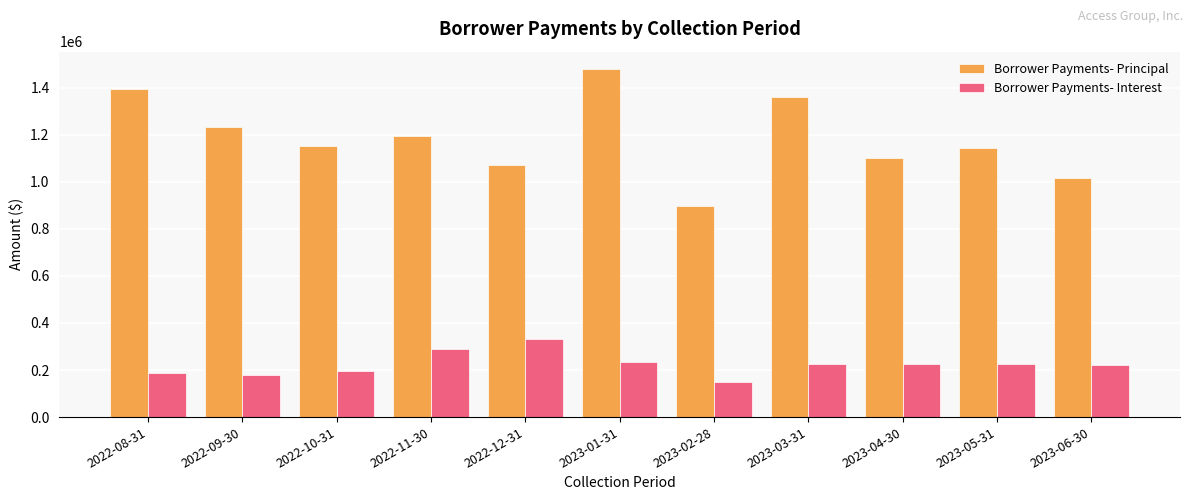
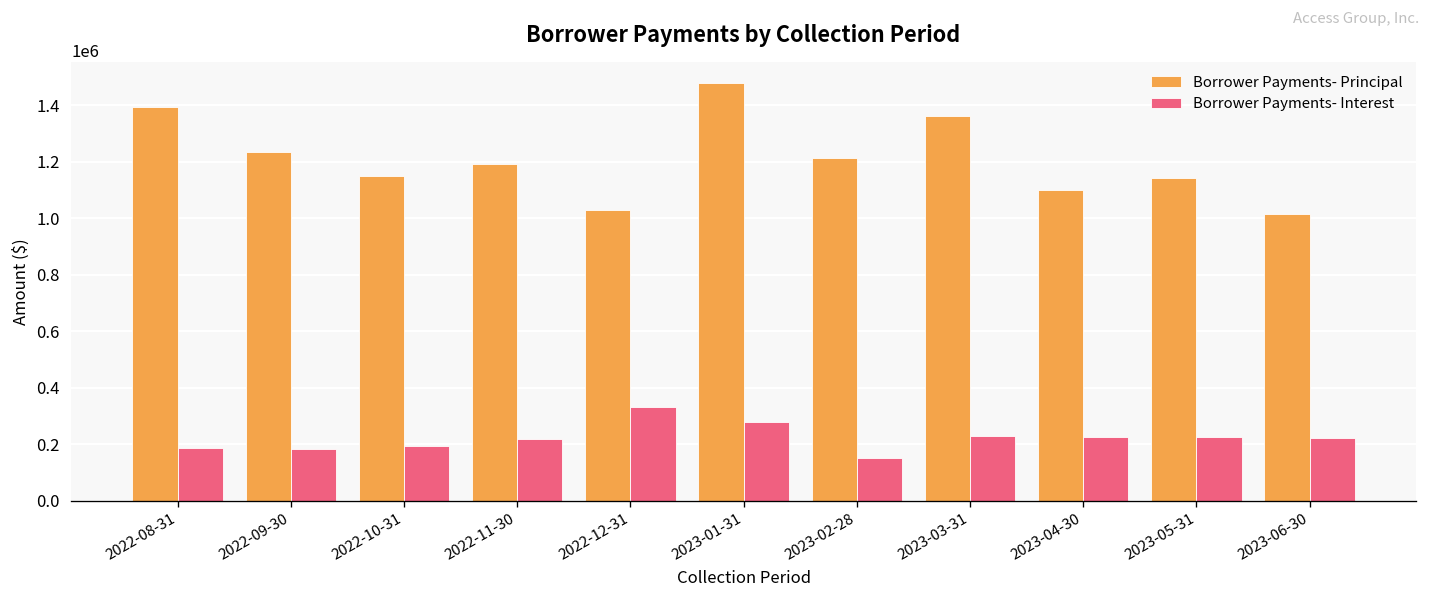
  {
    "Borrower Payments- Principal": {
      "2022-08-31": 1390000,
      "2022-09-30": 1230000,
      "2022-10-31": 1150000,
      "2022-11-30": 1190000,
-     "2022-12-31": 1070000,
+     "2022-12-31": 1030000,
      "2023-01-31": 1480000,
-     "2023-02-28": 900000,
+     "2023-02-28": 1210000,
      "2023-03-31": 1360000,
      "2023-04-30": 1100000,
      "2023-05-31": 1140000,
      "2023-06-30": 1010000
    },
    "Borrower Payments- Interest": {
      "2022-08-31": 190000,
      "2022-09-30": 180000,
      "2022-10-31": 190000,
-     "2022-11-30": 290000,
+     "2022-11-30": 220000,
      "2022-12-31": 330000,
-     "2023-01-31": 240000,
+     "2023-01-31": 280000,
      "2023-02-28": 150000,
      "2023-03-31": 230000,
      "2023-04-30": 230000,
      "2023-05-31": 230000,
      "2023-06-30": 220000
    }
  }
